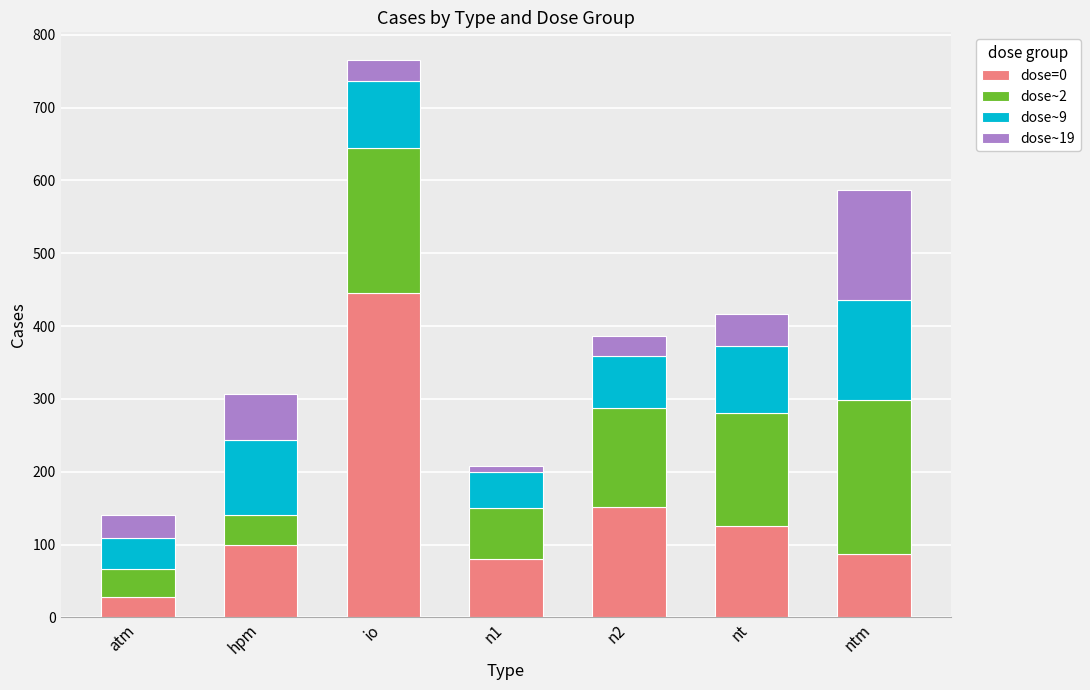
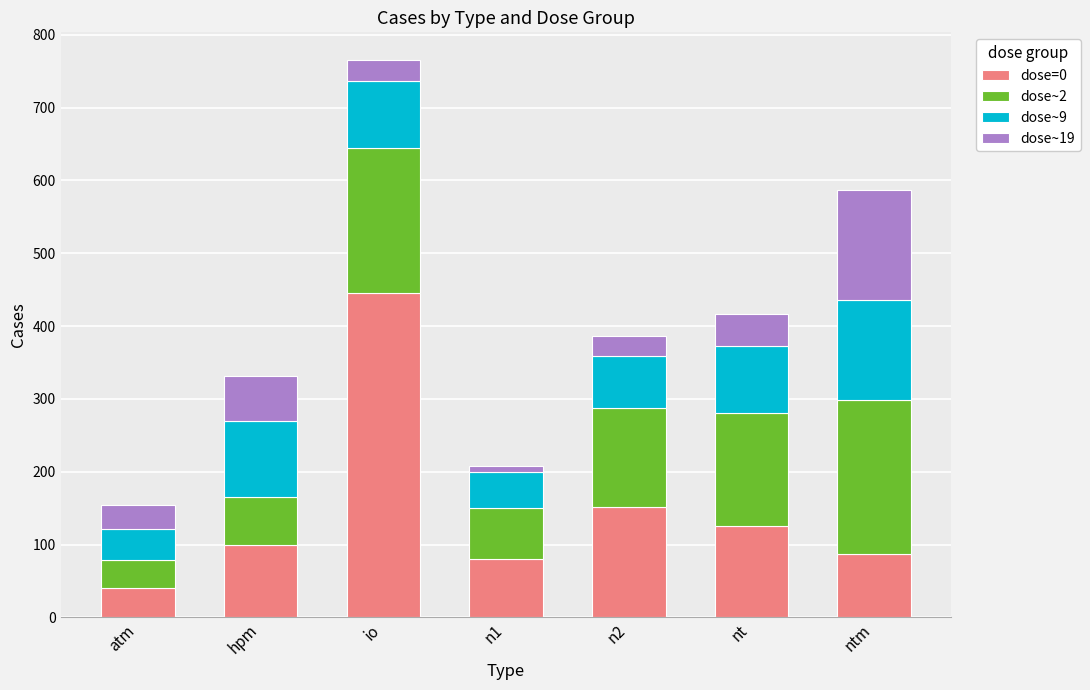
  {
    "dose=0": {
-     "atm": 30,
+     "atm": 40,
      "hpm": 100,
      "io": 450,
      "n1": 80,
      "n2": 150,
      "nt": 130,
      "ntm": 90
    },
    "dose~2": {
      "atm": 40,
-     "hpm": 40,
+     "hpm": 70,
      "io": 200,
      "n1": 70,
      "n2": 140,
      "nt": 160,
      "ntm": 210
    },
    "dose~9": {
      "atm": 40,
      "hpm": 100,
      "io": 90,
      "n1": 50,
      "n2": 70,
      "nt": 90,
      "ntm": 140
    },
    "dose~19": {
      "atm": 30,
      "hpm": 60,
      "io": 30,
      "n1": 10,
      "n2": 30,
      "nt": 40,
      "ntm": 150
    }
  }
